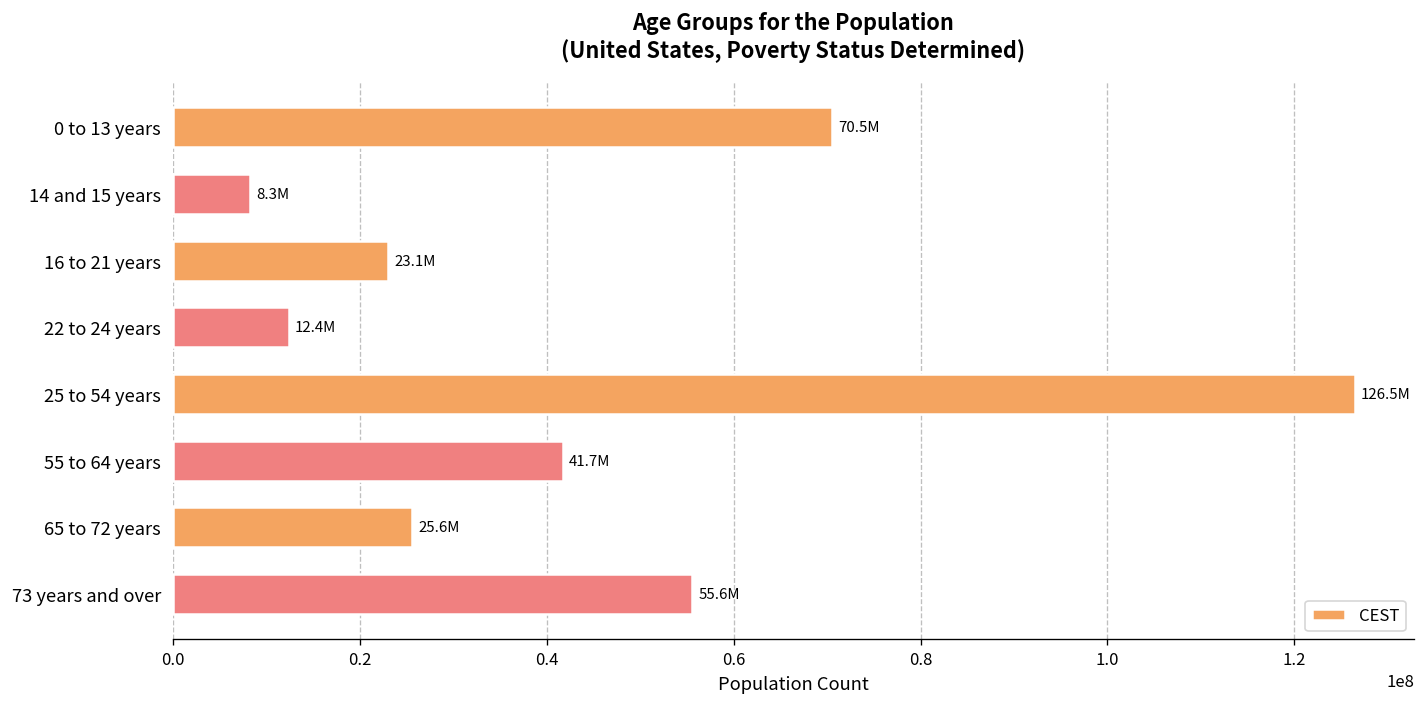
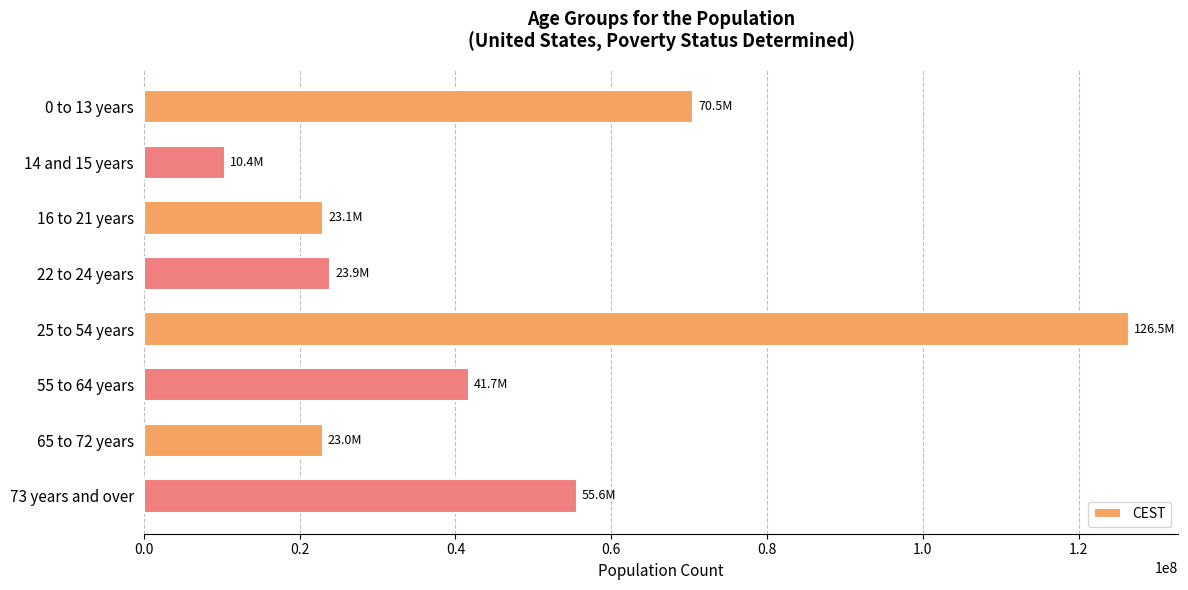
  {
    "0 to 13 years": "70.5M",
-   "14 and 15 years": "8.3M",
+   "14 and 15 years": "10.4M",
    "16 to 21 years": "23.1M",
-   "22 to 24 years": "12.4M",
+   "22 to 24 years": "23.9M",
    "25 to 54 years": "126.5M",
    "55 to 64 years": "41.7M",
-   "65 to 72 years": "25.6M",
+   "65 to 72 years": "23.0M",
    "73 years and over": "55.6M"
  }
